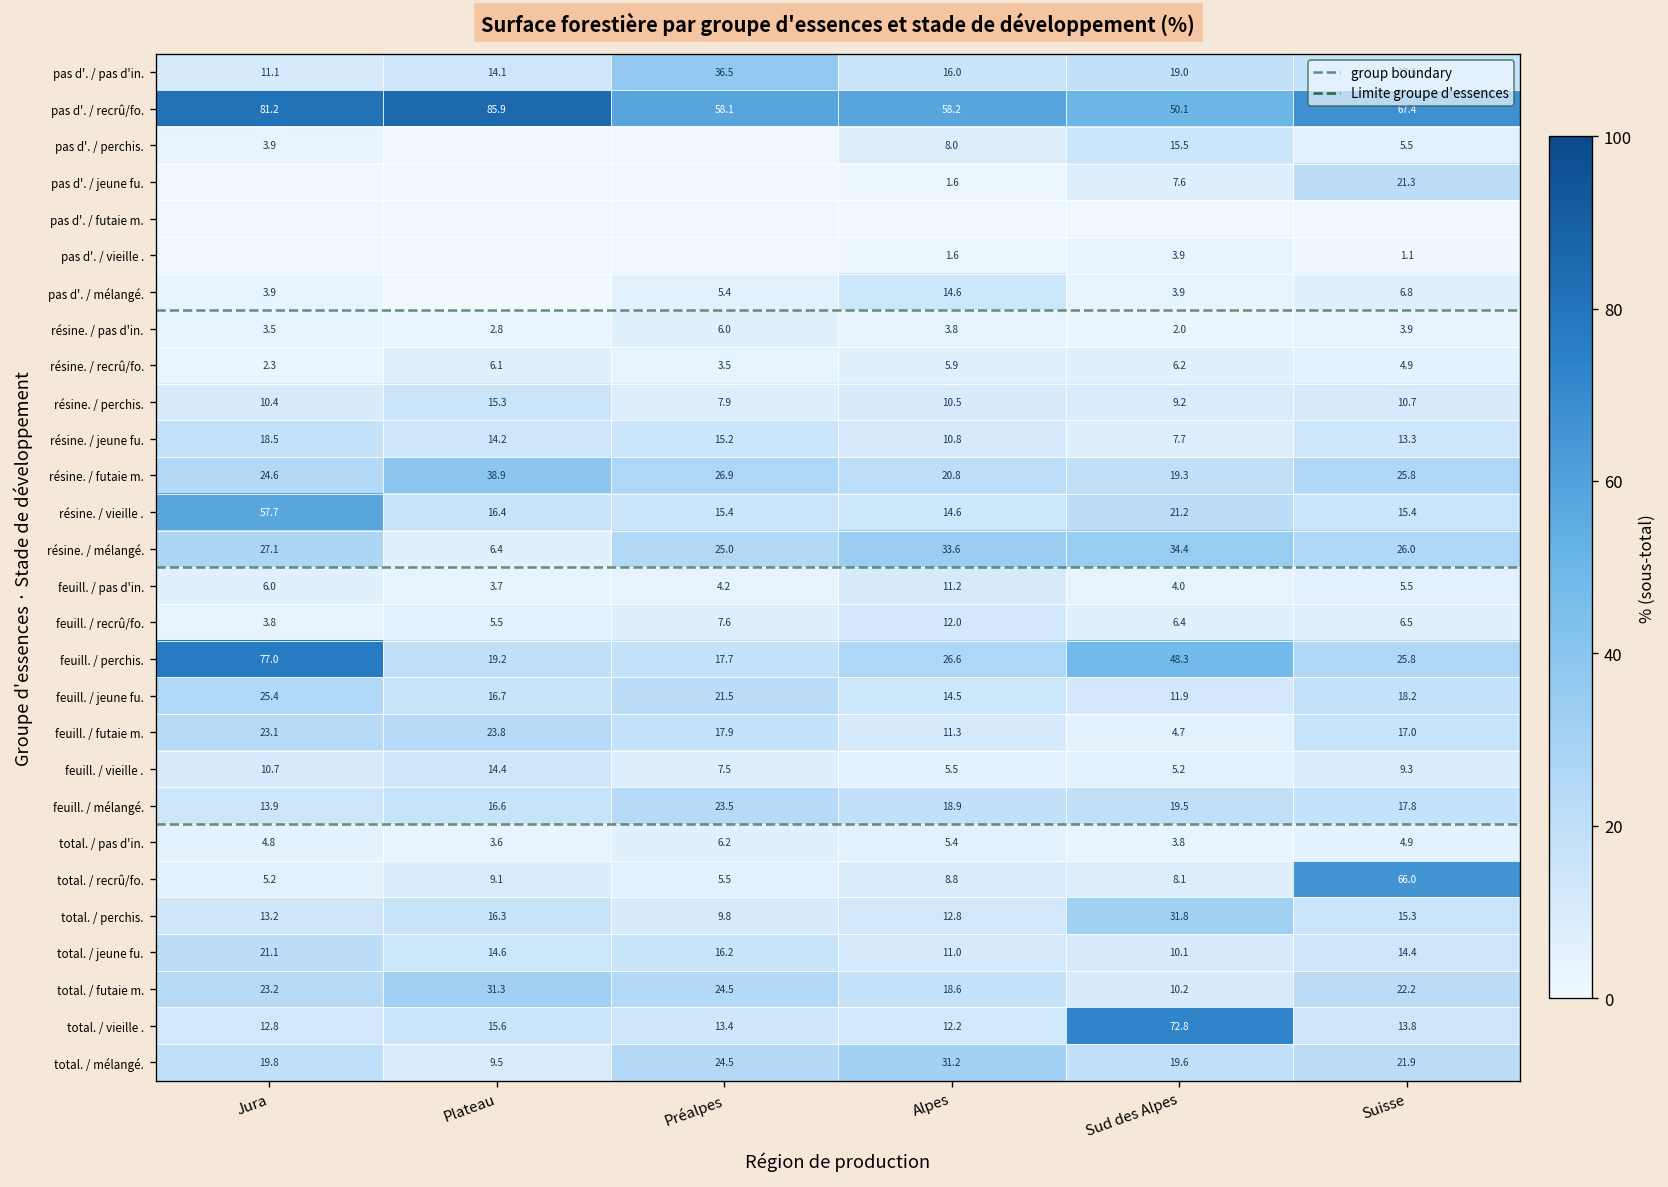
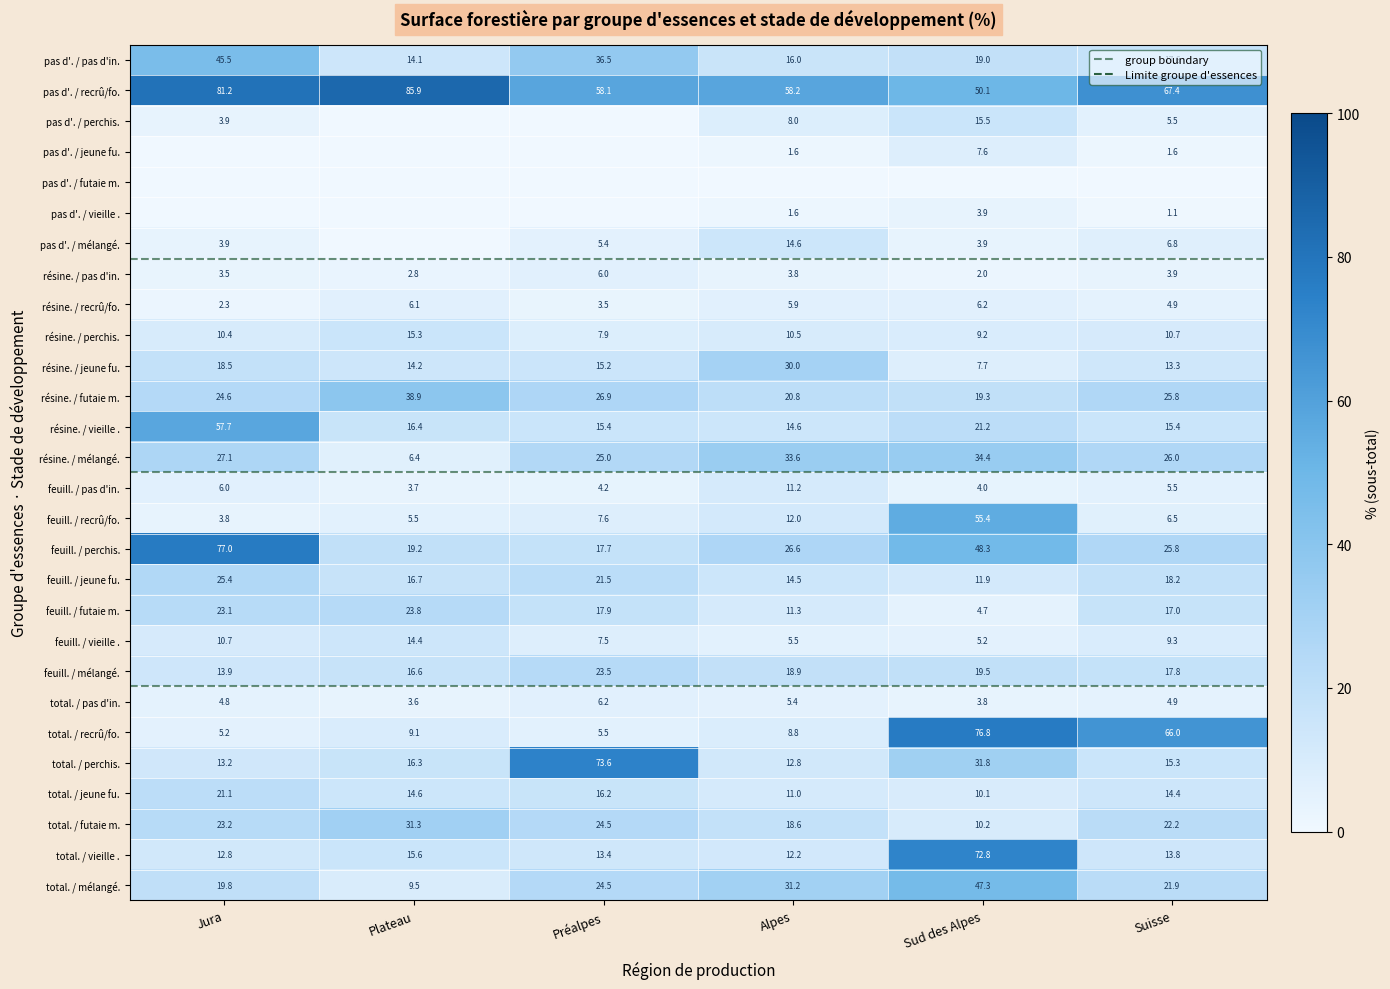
  {
    "pas d'. / pas d'in.": {
-     "Jura": 11.1,
+     "Jura": 45.5,
      "Plateau": 14.1,
      "Préalpes": 36.5,
      "Alpes": 16.0,
      "Sud des Alpes": 19.0
    },
    "pas d'. / recrû/fo.": {
      "Jura": 81.2,
      "Plateau": 85.9,
      "Préalpes": 58.1,
      "Alpes": 58.2,
      "Sud des Alpes": 50.1,
      "Suisse": 67.4
    },
    "pas d'. / perchis.": {
      "Jura": 3.9,
      "Alpes": 8.0,
      "Sud des Alpes": 15.5,
      "Suisse": 5.5
    },
    "pas d'. / jeune fu.": {
      "Alpes": 1.6,
      "Sud des Alpes": 7.6,
-     "Suisse": 21.3
+     "Suisse": 1.6
    },
    "pas d'. / vieille .": {
      "Alpes": 1.6,
      "Sud des Alpes": 3.9,
      "Suisse": 1.1
    },
    "pas d'. / mélangé.": {
      "Jura": 3.9,
      "Préalpes": 5.4,
      "Alpes": 14.6,
      "Sud des Alpes": 3.9,
      "Suisse": 6.8
    },
    "résine. / pas d'in.": {
      "Jura": 3.5,
      "Plateau": 2.8,
      "Préalpes": 6.0,
      "Alpes": 3.8,
      "Sud des Alpes": 2.0,
      "Suisse": 3.9
    },
    "résine. / recrû/fo.": {
      "Jura": 2.3,
      "Plateau": 6.1,
      "Préalpes": 3.5,
      "Alpes": 5.9,
      "Sud des Alpes": 6.2,
      "Suisse": 4.9
    },
    "résine. / perchis.": {
      "Jura": 10.4,
      "Plateau": 15.3,
      "Préalpes": 7.9,
      "Alpes": 10.5,
      "Sud des Alpes": 9.2,
      "Suisse": 10.7
    },
    "résine. / jeune fu.": {
      "Jura": 18.5,
      "Plateau": 14.2,
      "Préalpes": 15.2,
-     "Alpes": 10.8,
+     "Alpes": 30.0,
      "Sud des Alpes": 7.7,
      "Suisse": 13.3
    },
    "résine. / futaie m.": {
      "Jura": 24.6,
      "Plateau": 38.9,
      "Préalpes": 26.9,
      "Alpes": 20.8,
      "Sud des Alpes": 19.3,
      "Suisse": 25.8
    },
    "résine. / vieille .": {
      "Jura": 57.7,
      "Plateau": 16.4,
      "Préalpes": 15.4,
      "Alpes": 14.6,
      "Sud des Alpes": 21.2,
      "Suisse": 15.4
    },
    "résine. / mélangé.": {
      "Jura": 27.1,
      "Plateau": 6.4,
      "Préalpes": 25.0,
      "Alpes": 33.6,
      "Sud des Alpes": 34.4,
      "Suisse": 26.0
    },
    "feuill. / pas d'in.": {
      "Jura": 6.0,
      "Plateau": 3.7,
      "Préalpes": 4.2,
      "Alpes": 11.2,
      "Sud des Alpes": 4.0,
      "Suisse": 5.5
    },
    "feuill. / recrû/fo.": {
      "Jura": 3.8,
      "Plateau": 5.5,
      "Préalpes": 7.6,
      "Alpes": 12.0,
-     "Sud des Alpes": 6.4,
+     "Sud des Alpes": 55.4,
      "Suisse": 6.5
    },
    "feuill. / perchis.": {
      "Jura": 77.0,
      "Plateau": 19.2,
      "Préalpes": 17.7,
      "Alpes": 26.6,
      "Sud des Alpes": 48.3,
      "Suisse": 25.8
    },
    "feuill. / jeune fu.": {
      "Jura": 25.4,
      "Plateau": 16.7,
      "Préalpes": 21.5,
      "Alpes": 14.5,
      "Sud des Alpes": 11.9,
      "Suisse": 18.2
    },
    "feuill. / futaie m.": {
      "Jura": 23.1,
      "Plateau": 23.8,
      "Préalpes": 17.9,
      "Alpes": 11.3,
      "Sud des Alpes": 4.7,
      "Suisse": 17.0
    },
    "feuill. / vieille .": {
      "Jura": 10.7,
      "Plateau": 14.4,
      "Préalpes": 7.5,
      "Alpes": 5.5,
      "Sud des Alpes": 5.2,
      "Suisse": 9.3
    },
    "feuill. / mélangé.": {
      "Jura": 13.9,
      "Plateau": 16.6,
      "Préalpes": 23.5,
      "Alpes": 18.9,
      "Sud des Alpes": 19.5,
      "Suisse": 17.8
    },
    "total. / pas d'in.": {
      "Jura": 4.8,
      "Plateau": 3.6,
      "Préalpes": 6.2,
      "Alpes": 5.4,
      "Sud des Alpes": 3.8,
      "Suisse": 4.9
    },
    "total. / recrû/fo.": {
      "Jura": 5.2,
      "Plateau": 9.1,
      "Préalpes": 5.5,
      "Alpes": 8.8,
-     "Sud des Alpes": 8.1,
+     "Sud des Alpes": 76.8,
      "Suisse": 66.0
    },
    "total. / perchis.": {
      "Jura": 13.2,
      "Plateau": 16.3,
-     "Préalpes": 9.8,
+     "Préalpes": 73.6,
      "Alpes": 12.8,
      "Sud des Alpes": 31.8,
      "Suisse": 15.3
    },
    "total. / jeune fu.": {
      "Jura": 21.1,
      "Plateau": 14.6,
      "Préalpes": 16.2,
      "Alpes": 11.0,
      "Sud des Alpes": 10.1,
      "Suisse": 14.4
    },
    "total. / futaie m.": {
      "Jura": 23.2,
      "Plateau": 31.3,
      "Préalpes": 24.5,
      "Alpes": 18.6,
      "Sud des Alpes": 10.2,
      "Suisse": 22.2
    },
    "total. / vieille .": {
      "Jura": 12.8,
      "Plateau": 15.6,
      "Préalpes": 13.4,
      "Alpes": 12.2,
      "Sud des Alpes": 72.8,
      "Suisse": 13.8
    },
    "total. / mélangé.": {
      "Jura": 19.8,
      "Plateau": 9.5,
      "Préalpes": 24.5,
      "Alpes": 31.2,
-     "Sud des Alpes": 19.6,
+     "Sud des Alpes": 47.3,
      "Suisse": 21.9
    }
  }
